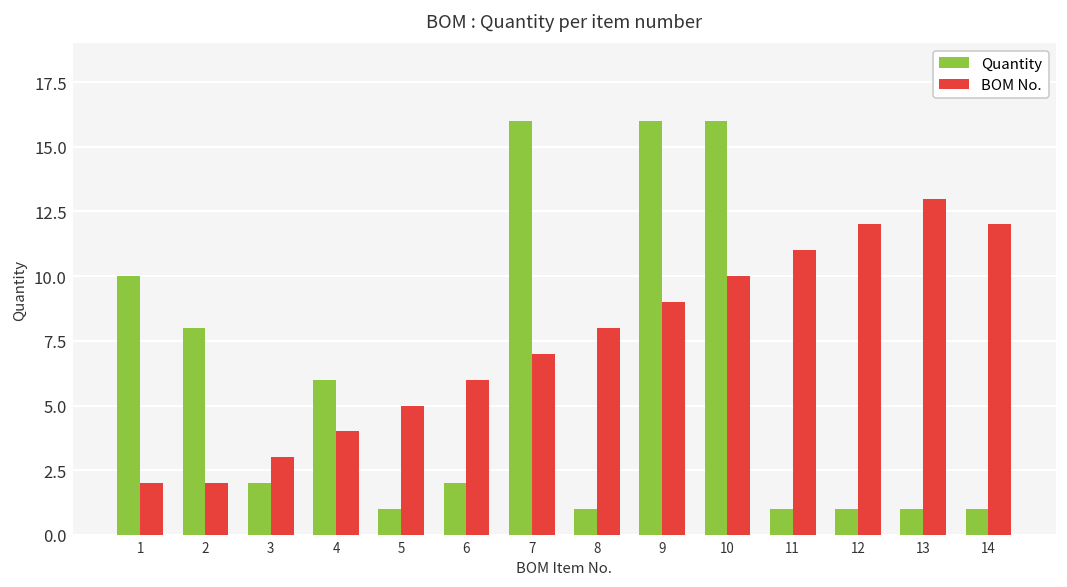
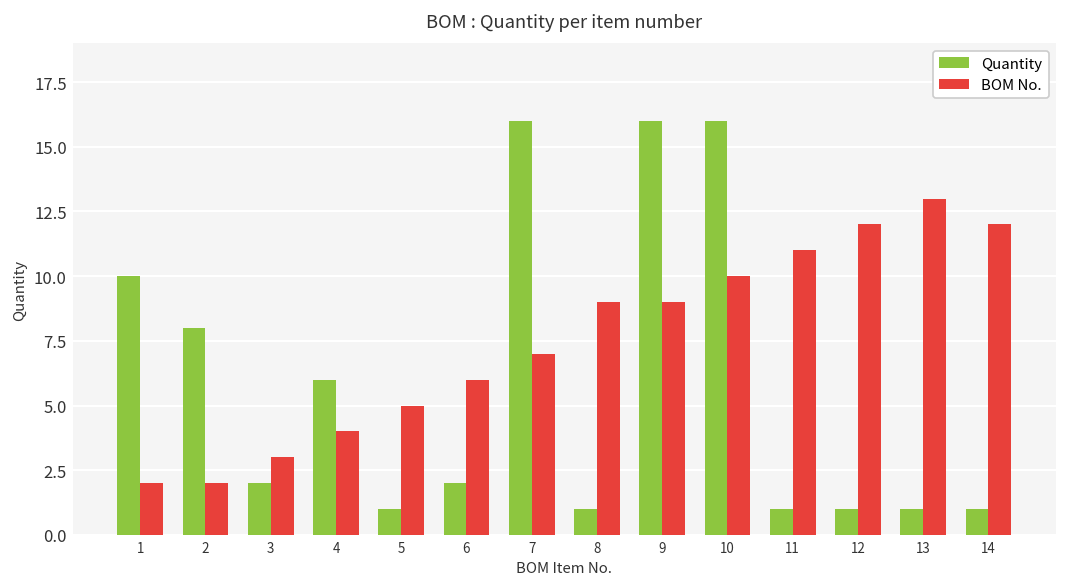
  {
    "Quantity": {
      "1": 10,
      "2": 8,
      "3": 2,
      "4": 6,
      "5": 1,
      "6": 2,
      "7": 16,
      "8": 1,
      "9": 16,
      "10": 16,
      "11": 1,
      "12": 1,
      "13": 1,
      "14": 1
    },
    "BOM No.": {
      "1": 2,
      "2": 2,
      "3": 3,
      "4": 4,
      "5": 5,
      "6": 6,
      "7": 7,
-     "8": 8,
+     "8": 9,
      "9": 9,
      "10": 10,
      "11": 11,
      "12": 12,
      "13": 13,
      "14": 12
    }
  }
